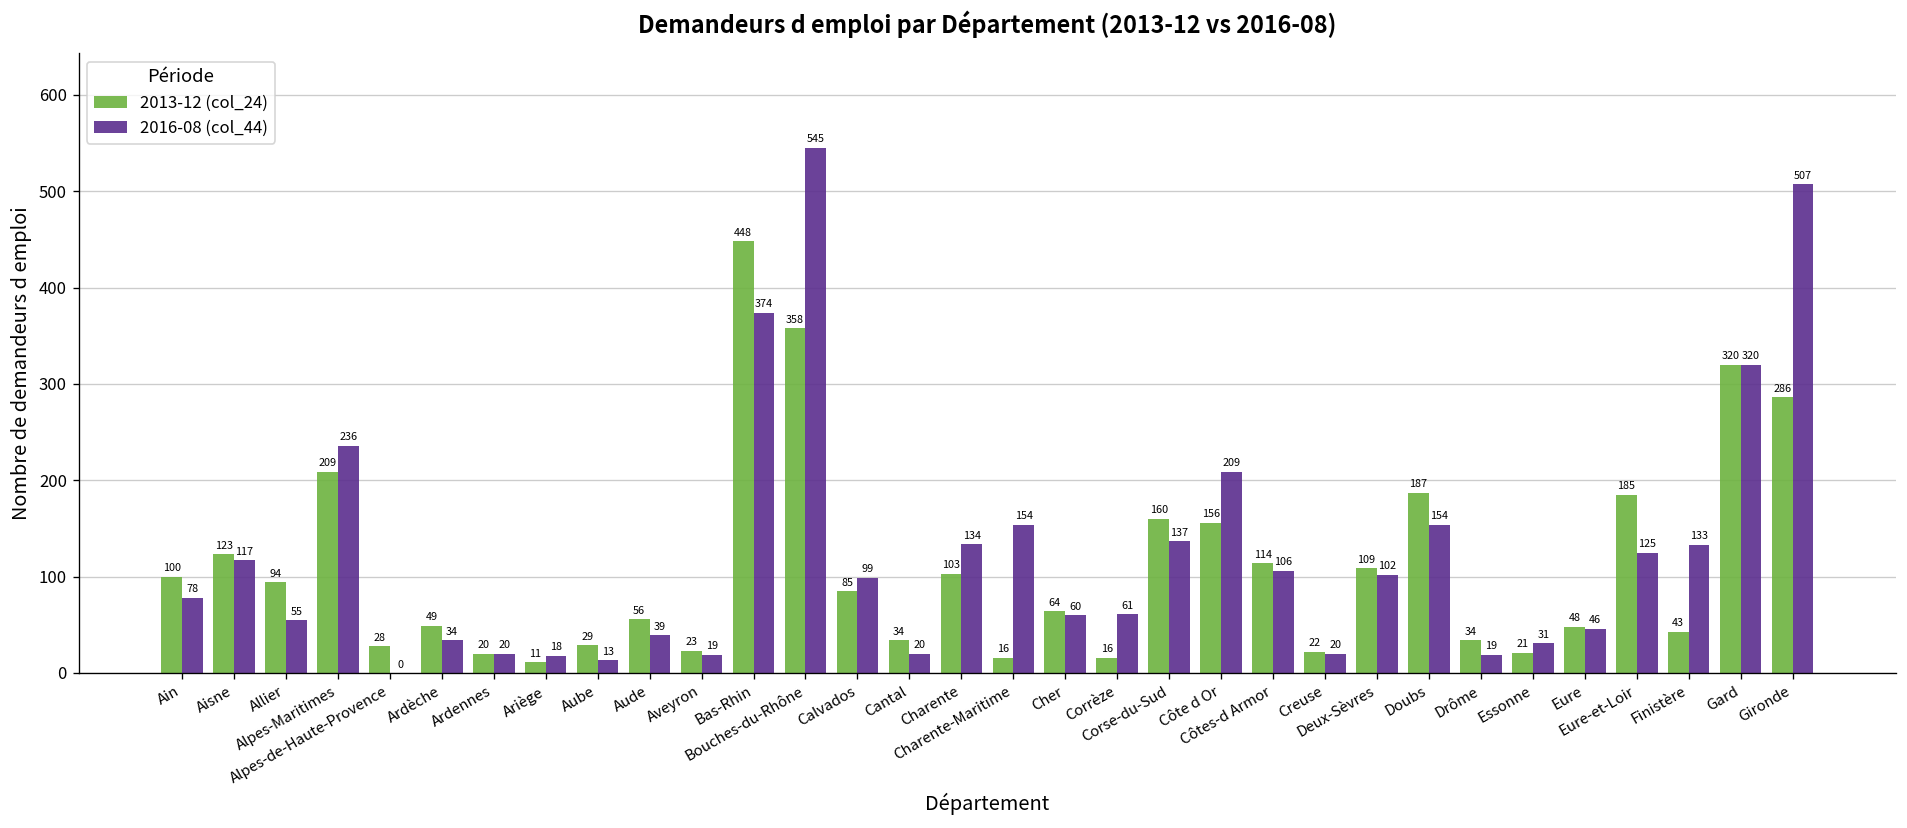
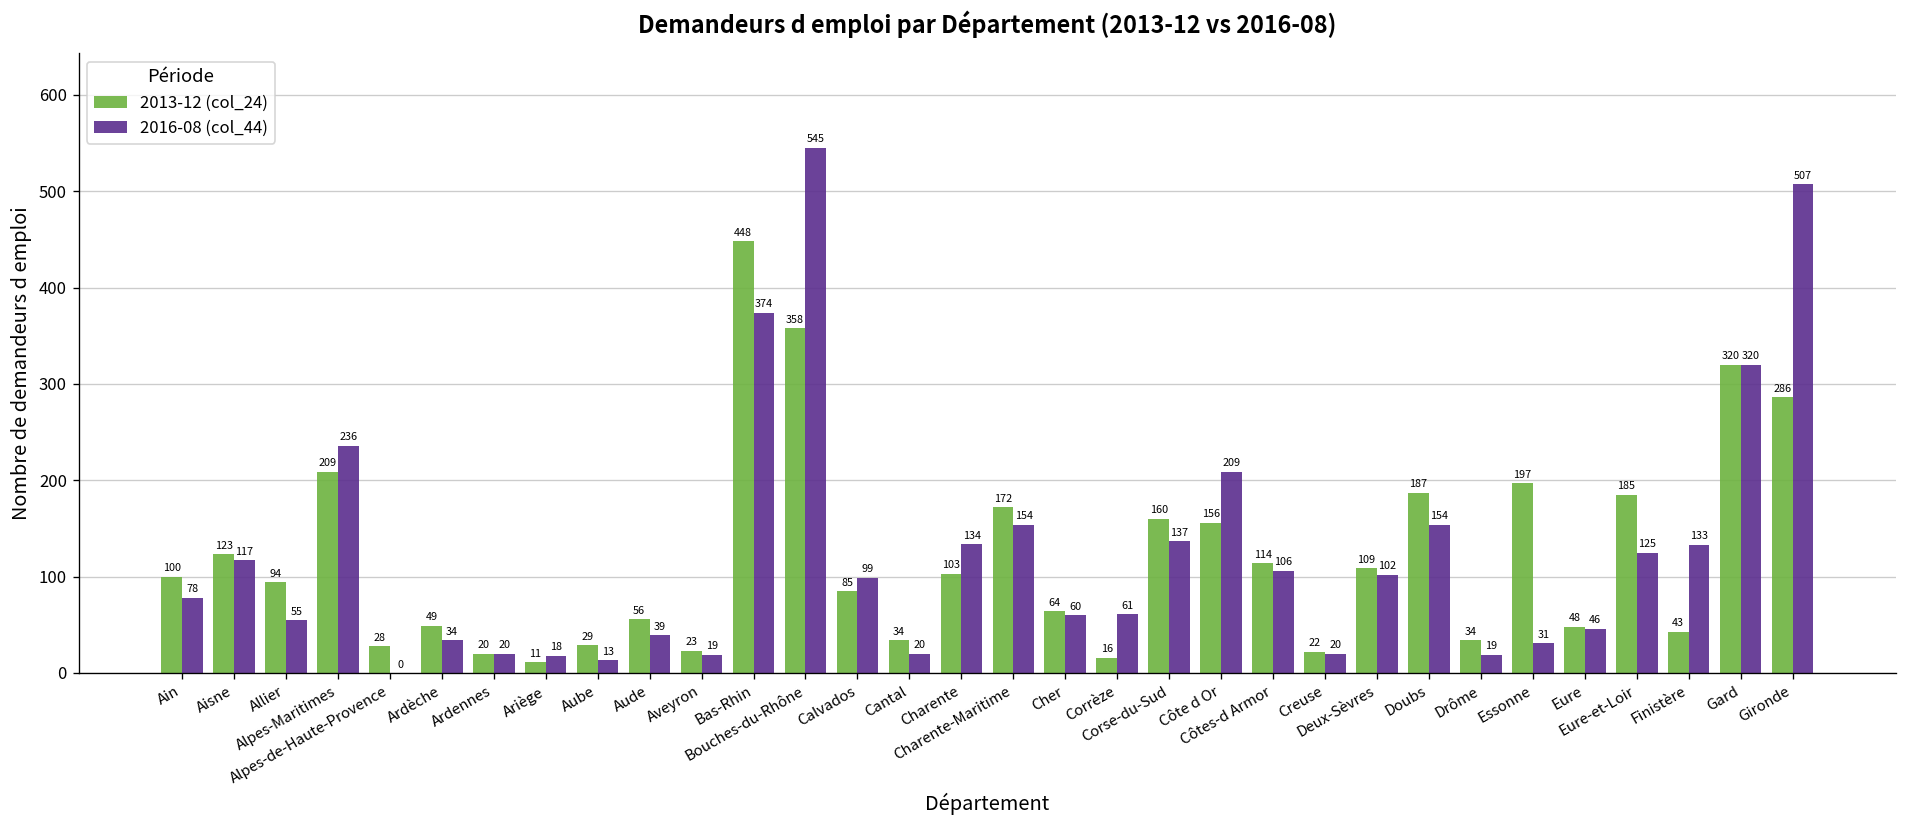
  {
    "2013-12 (col_24)": {
      "Ain": 100,
      "Aisne": 123,
      "Allier": 94,
      "Alpes-Maritimes": 209,
      "Alpes-de-Haute-Provence": 28,
      "Ardèche": 49,
      "Ardennes": 20,
      "Ariège": 11,
      "Aube": 29,
      "Aude": 56,
      "Aveyron": 23,
      "Bas-Rhin": 448,
      "Bouches-du-Rhône": 358,
      "Calvados": 85,
      "Cantal": 34,
      "Charente": 103,
-     "Charente-Maritime": 16,
+     "Charente-Maritime": 172,
      "Cher": 64,
      "Corrèze": 16,
      "Corse-du-Sud": 160,
      "Côte d Or": 156,
      "Côtes-d Armor": 114,
      "Creuse": 22,
      "Deux-Sèvres": 109,
      "Doubs": 187,
      "Drôme": 34,
-     "Essonne": 21,
+     "Essonne": 197,
      "Eure": 48,
      "Eure-et-Loir": 185,
      "Finistère": 43,
      "Gard": 320,
      "Gironde": 286
    },
    "2016-08 (col_44)": {
      "Ain": 78,
      "Aisne": 117,
      "Allier": 55,
      "Alpes-Maritimes": 236,
      "Alpes-de-Haute-Provence": 0,
      "Ardèche": 34,
      "Ardennes": 20,
      "Ariège": 18,
      "Aube": 13,
      "Aude": 39,
      "Aveyron": 19,
      "Bas-Rhin": 374,
      "Bouches-du-Rhône": 545,
      "Calvados": 99,
      "Cantal": 20,
      "Charente": 134,
      "Charente-Maritime": 154,
      "Cher": 60,
      "Corrèze": 61,
      "Corse-du-Sud": 137,
      "Côte d Or": 209,
      "Côtes-d Armor": 106,
      "Creuse": 20,
      "Deux-Sèvres": 102,
      "Doubs": 154,
      "Drôme": 19,
      "Essonne": 31,
      "Eure": 46,
      "Eure-et-Loir": 125,
      "Finistère": 133,
      "Gard": 320,
      "Gironde": 507
    }
  }
